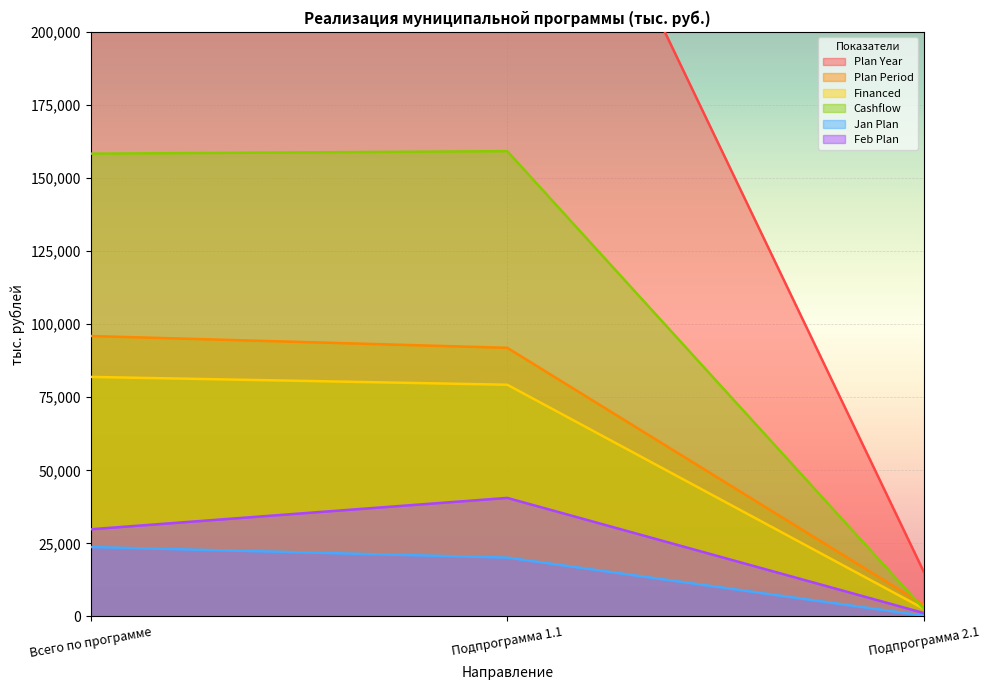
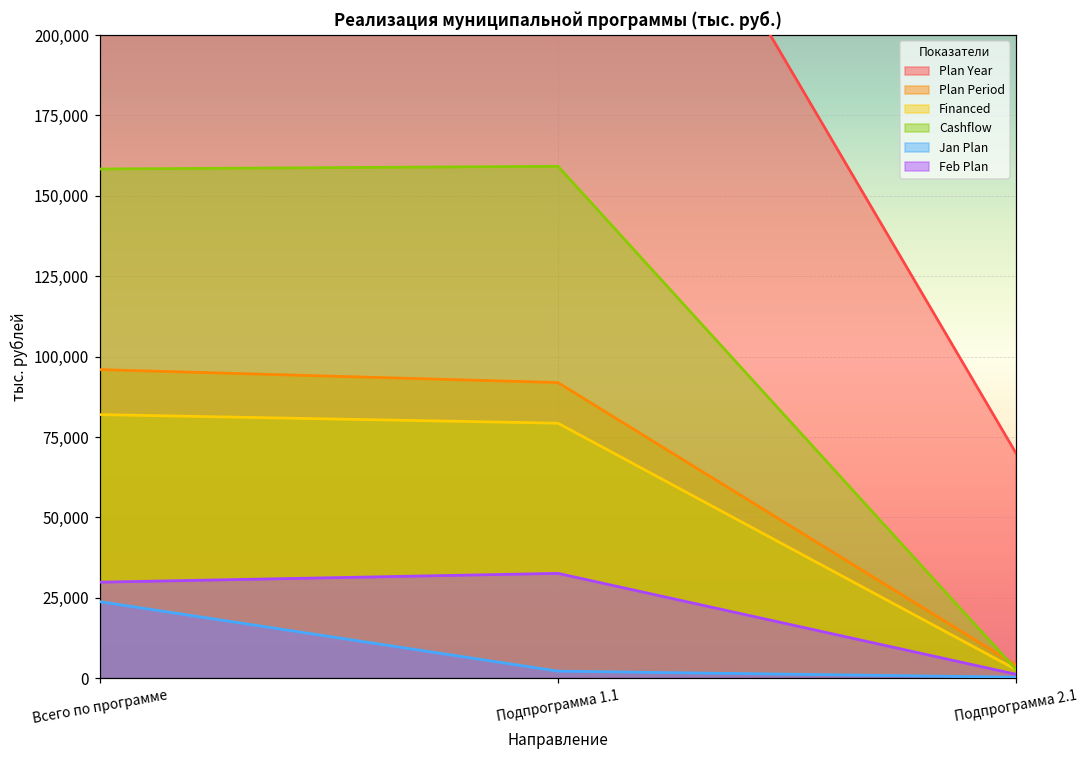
  {
    "Plan Year": {
-     "Подпрограмма 2.1": "15,000"
+     "Подпрограмма 2.1": "70,000"
    },
    "Cashflow": {
      "Всего по программе": "158,000",
      "Подпрограмма 1.1": "159,000"
    },
    "Jan Plan": {
      "Всего по программе": "24,000",
-     "Подпрограмма 1.1": "20,000",
+     "Подпрограмма 1.1": "2,000",
      "Подпрограмма 2.1": "0"
    },
    "Feb Plan": {
      "Всего по программе": "30,000",
-     "Подпрограмма 1.1": "41,000",
+     "Подпрограмма 1.1": "33,000",
      "Подпрограмма 2.1": "1,000"
    }
  }
